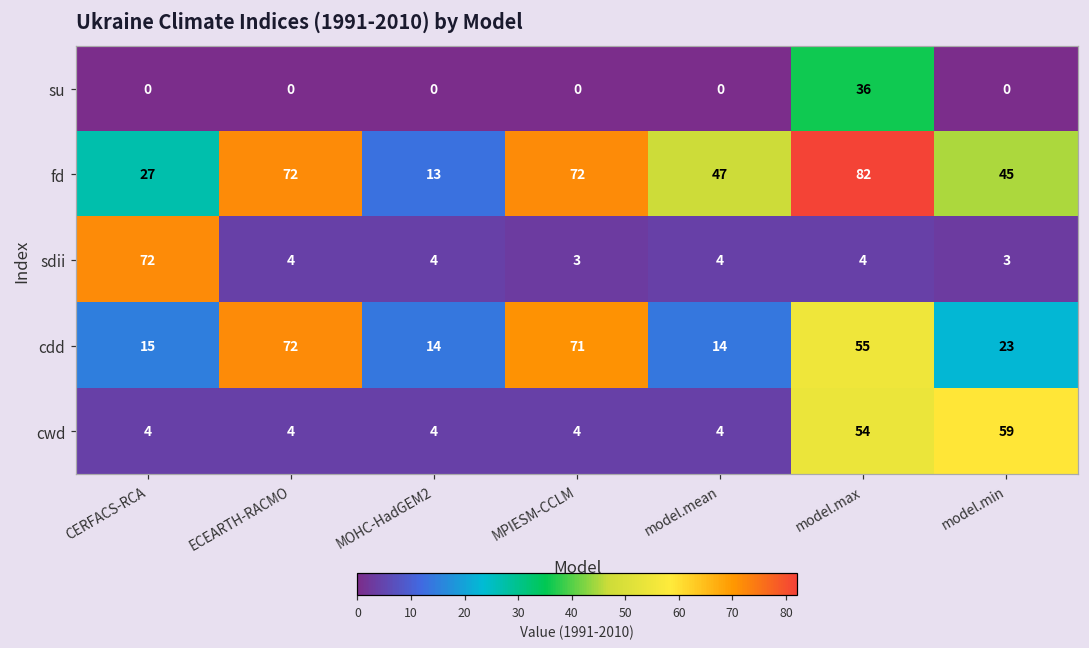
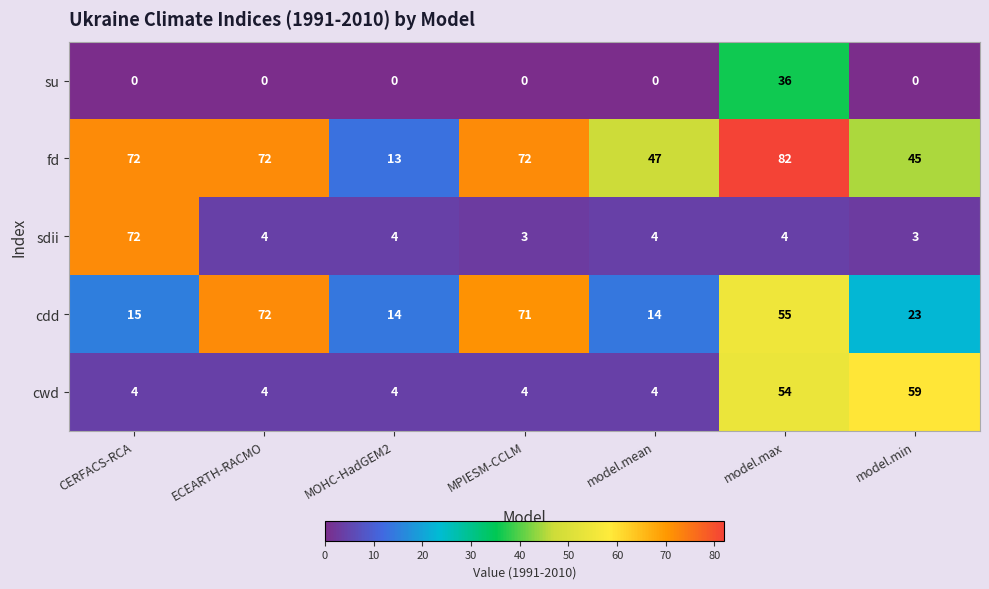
  {
    "su": {
      "CERFACS-RCA": 0,
      "ECEARTH-RACMO": 0,
      "MOHC-HadGEM2": 0,
      "MPIESM-CCLM": 0,
      "model.mean": 0,
      "model.max": 36,
      "model.min": 0
    },
    "fd": {
-     "CERFACS-RCA": 27,
+     "CERFACS-RCA": 72,
      "ECEARTH-RACMO": 72,
      "MOHC-HadGEM2": 13,
      "MPIESM-CCLM": 72,
      "model.mean": 47,
      "model.max": 82,
      "model.min": 45
    },
    "sdii": {
      "CERFACS-RCA": 72,
      "ECEARTH-RACMO": 4,
      "MOHC-HadGEM2": 4,
      "MPIESM-CCLM": 3,
      "model.mean": 4,
      "model.max": 4,
      "model.min": 3
    },
    "cdd": {
      "CERFACS-RCA": 15,
      "ECEARTH-RACMO": 72,
      "MOHC-HadGEM2": 14,
      "MPIESM-CCLM": 71,
      "model.mean": 14,
      "model.max": 55,
      "model.min": 23
    },
    "cwd": {
      "CERFACS-RCA": 4,
      "ECEARTH-RACMO": 4,
      "MOHC-HadGEM2": 4,
      "MPIESM-CCLM": 4,
      "model.mean": 4,
      "model.max": 54,
      "model.min": 59
    }
  }
